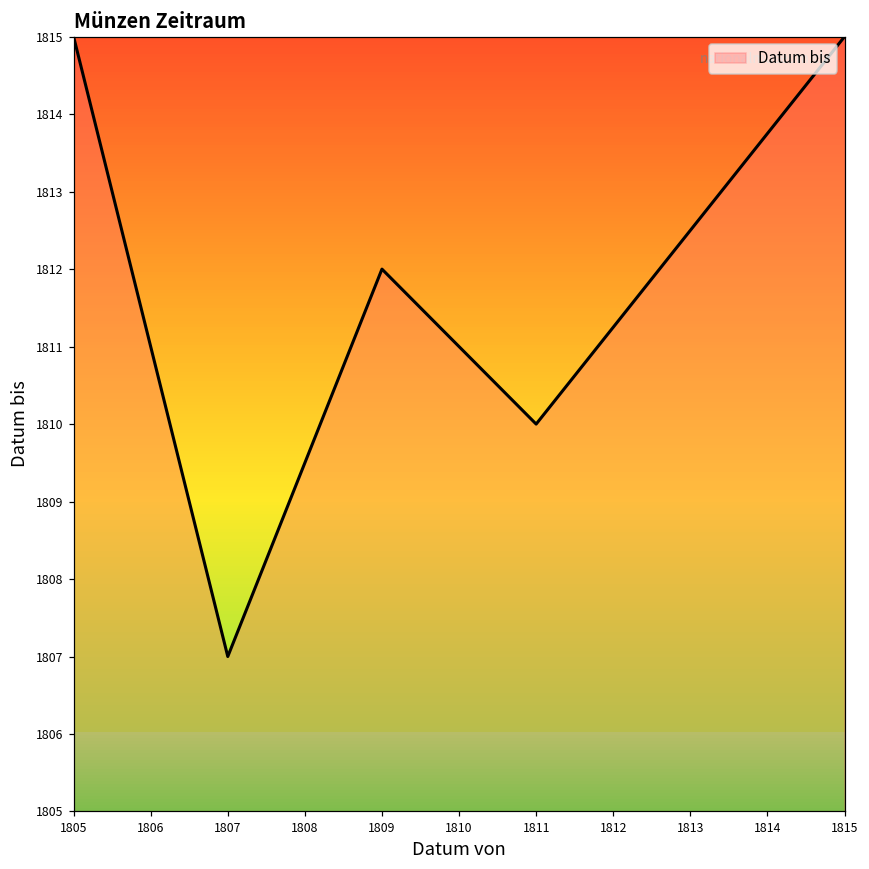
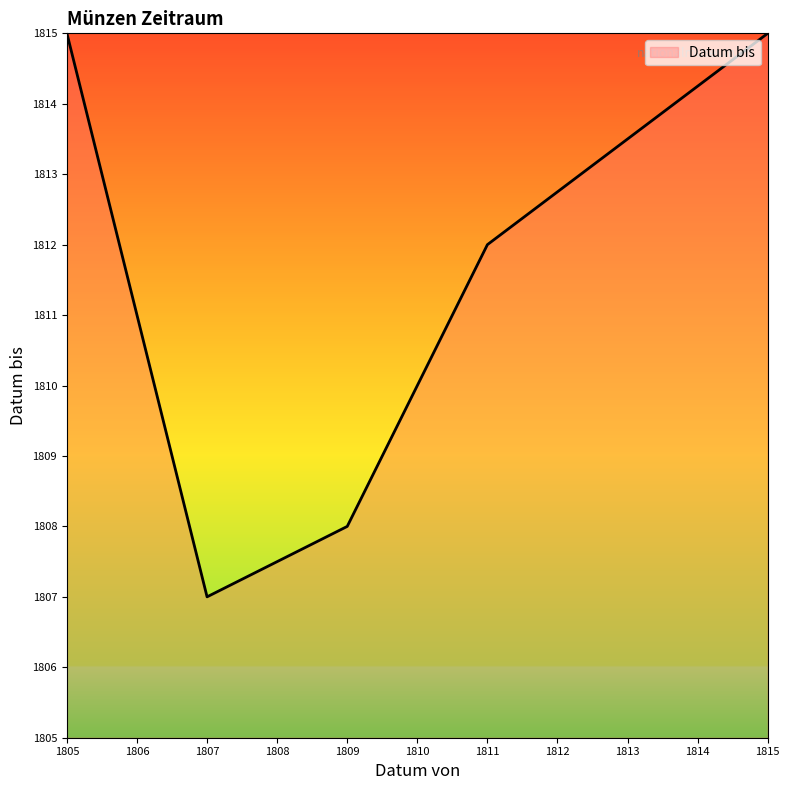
  {
    "1805": 1815,
    "1807": 1807,
-   "1809": 1812,
-   "1811": 1810,
+   "1809": 1808,
+   "1811": 1812,
    "1815": 1815
  }
